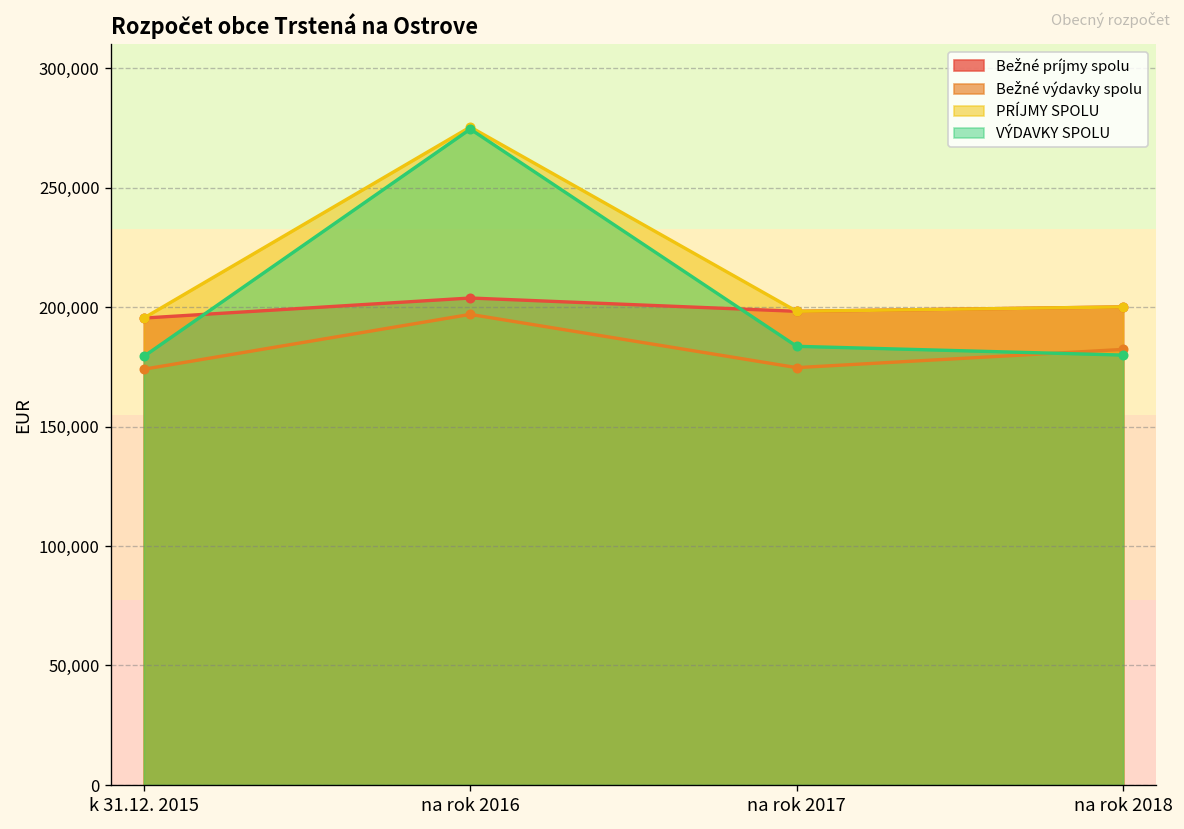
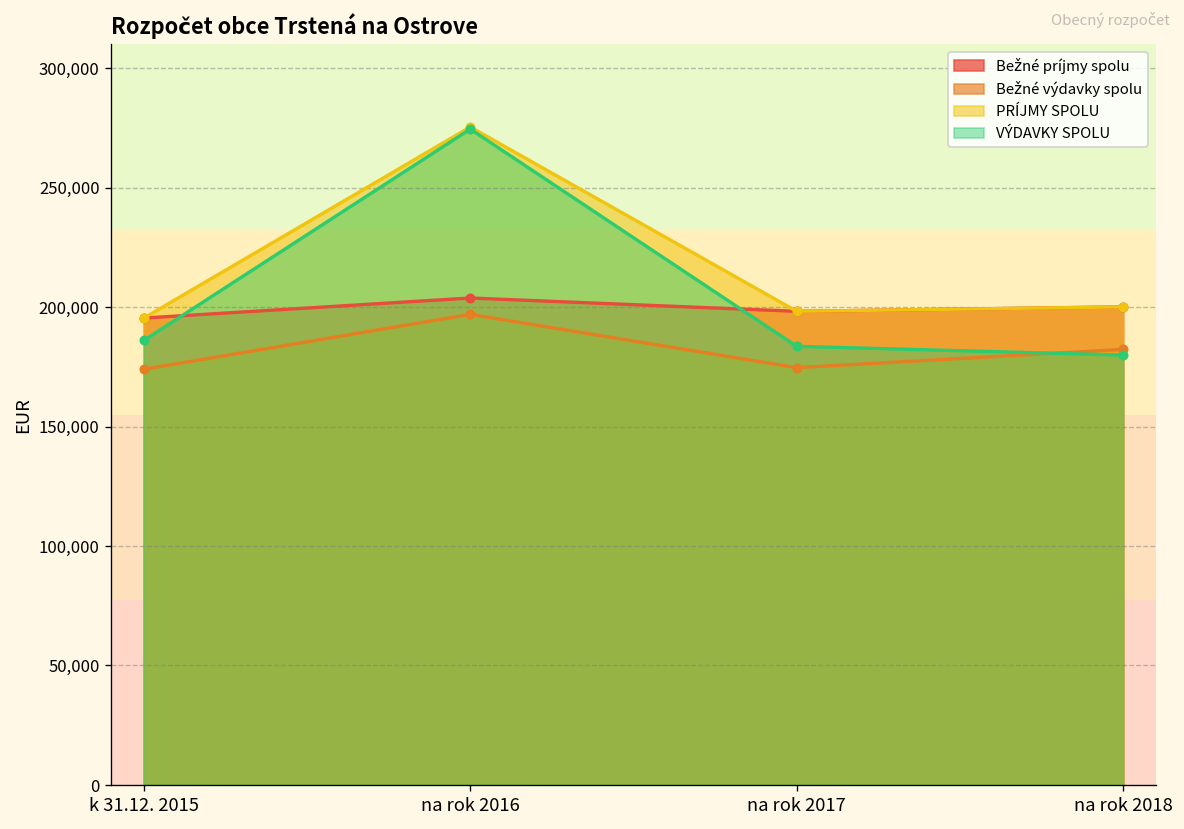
  {
    "VÝDAVKY SPOLU": {
-     "k 31.12. 2015": "179,000",
+     "k 31.12. 2015": "186,000",
      "na rok 2017": "184,000",
      "na rok 2018": "180,000"
    }
  }
